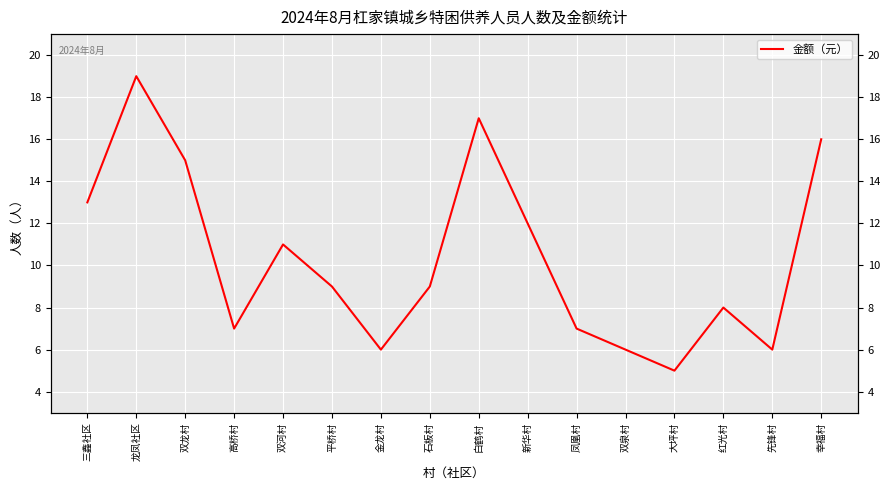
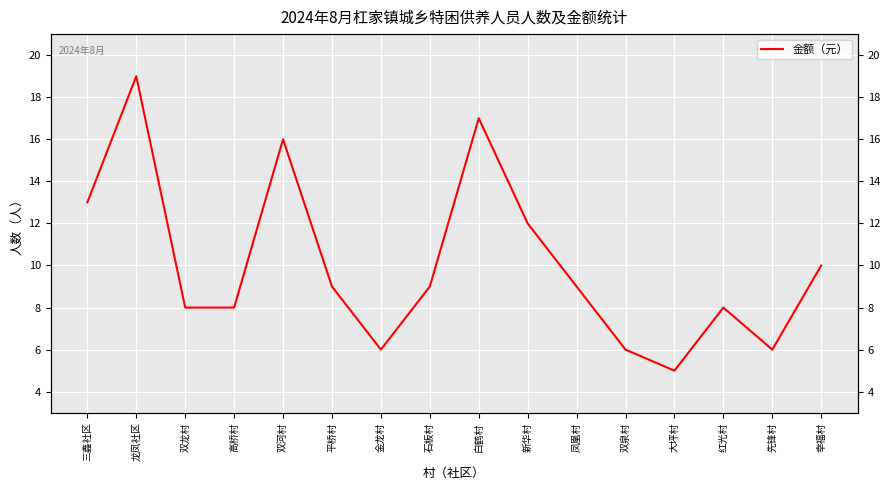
  {
    "三鑫社区": 13,
    "龙凤社区": 19,
-   "双龙村": 15,
-   "高桥村": 7,
-   "双河村": 11,
+   "双龙村": 8,
+   "高桥村": 8,
+   "双河村": 16,
    "平桥村": 9,
    "金龙村": 6,
    "石板村": 9,
    "白鹤村": 17,
    "新华村": 12,
-   "凤凰村": 7,
+   "凤凰村": 9,
    "双泉村": 6,
    "大坪村": 5,
    "红光村": 8,
    "先锋村": 6,
-   "幸福村": 16
+   "幸福村": 10
  }
